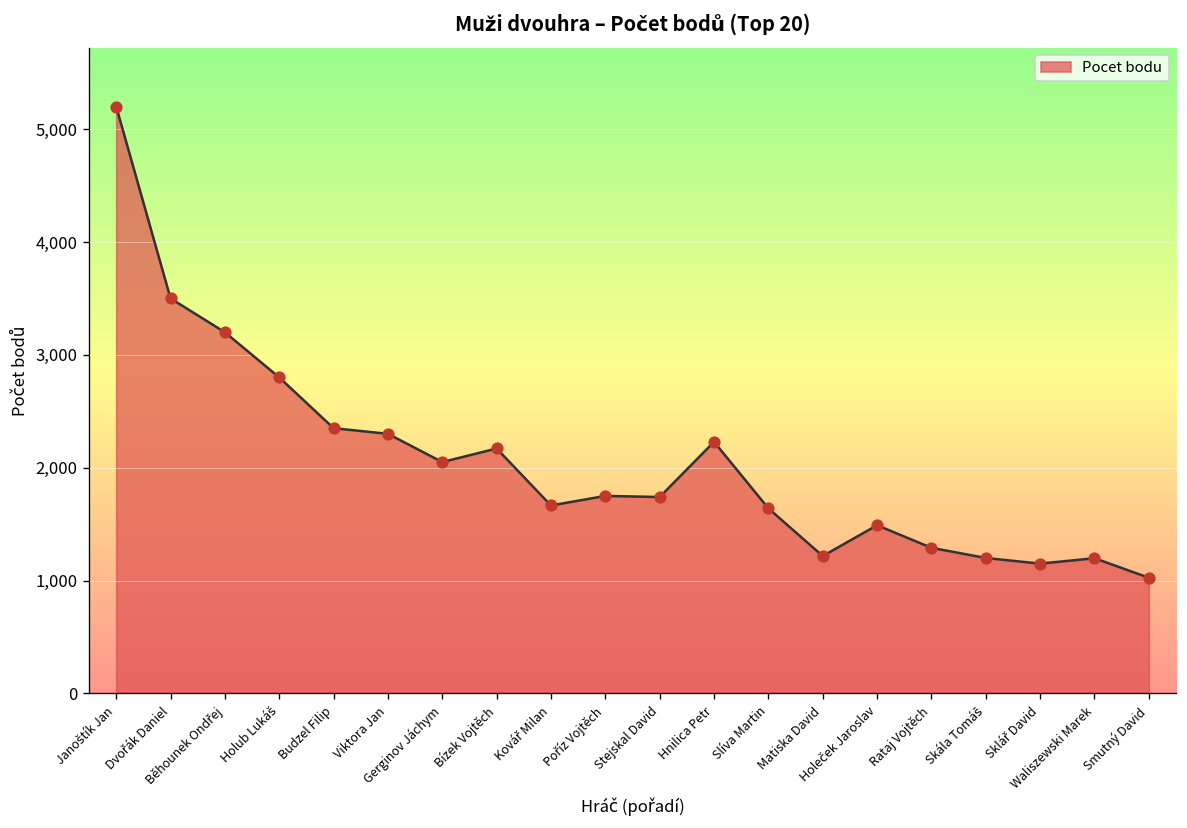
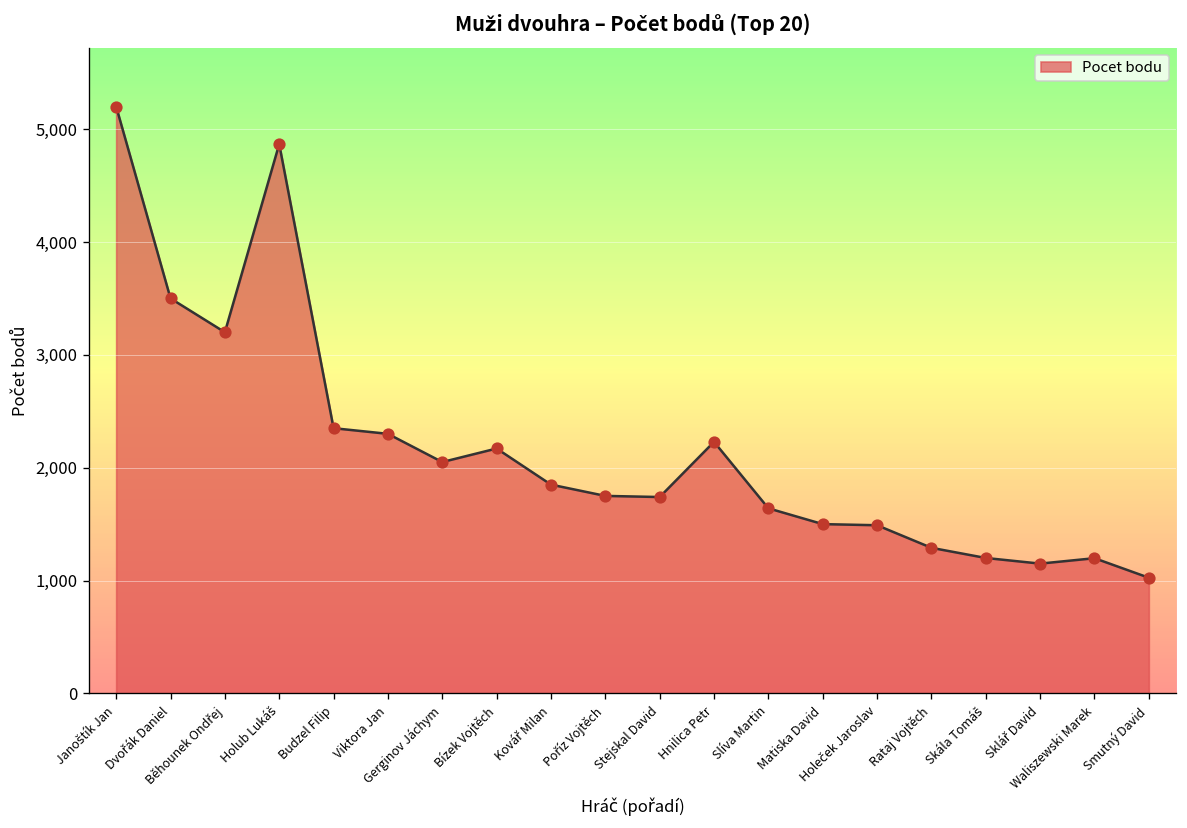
  {
    "Janoštík Jan": "5,200",
    "Dvořák Daniel": "3,500",
    "Běhounek Ondřej": "3,200",
-   "Holub Lukáš": "2,800",
+   "Holub Lukáš": "4,900",
    "Budzel Filip": "2,400",
    "Viktora Jan": "2,300",
    "Gerginov Jáchym": "2,100",
    "Bízek Vojtěch": "2,200",
-   "Kovář Milan": "1,700",
+   "Kovář Milan": "1,900",
    "Poříz Vojtěch": "1,800",
    "Stejskal David": "1,700",
    "Hnilica Petr": "2,200",
    "Slíva Martin": "1,600",
-   "Matiska David": "1,200",
+   "Matiska David": "1,500",
    "Holeček Jaroslav": "1,500",
    "Rataj Vojtěch": "1,300",
    "Skála Tomáš": "1,200",
    "Sklář David": "1,200",
    "Waliszewski Marek": "1,200",
    "Smutný David": "1,000"
  }
